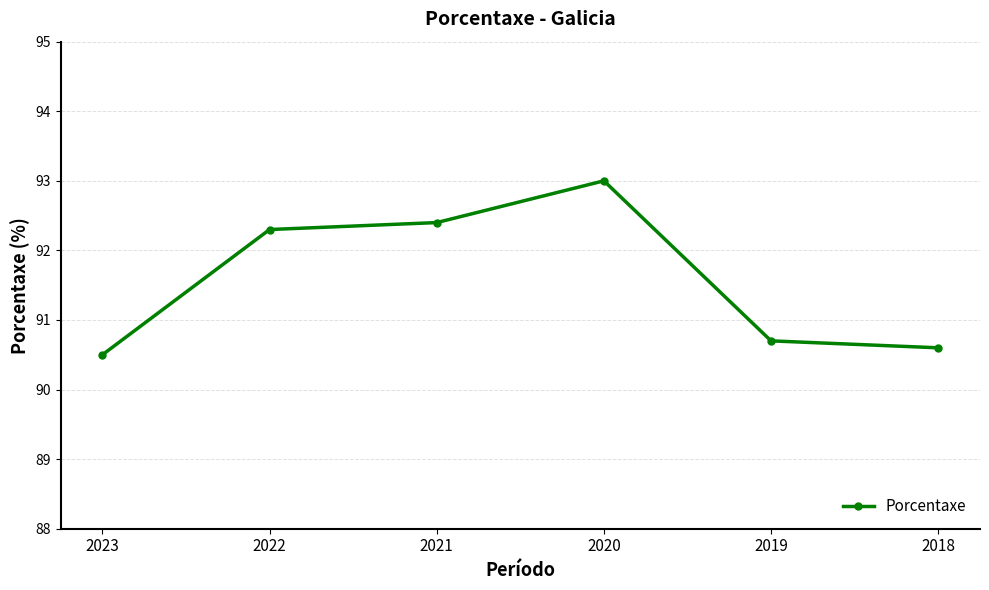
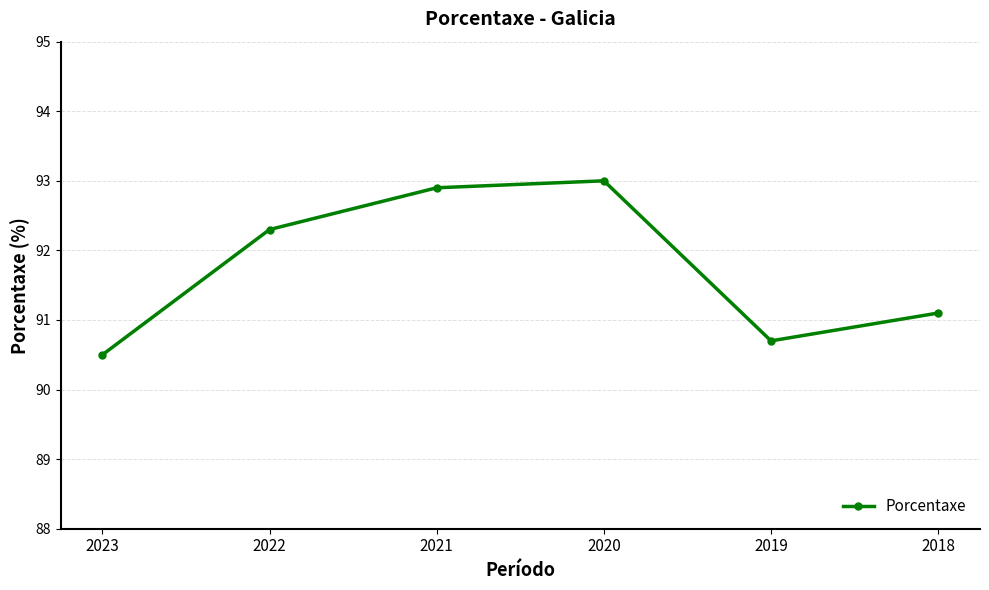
  {
    "2023": 90.5,
    "2022": 92.3,
-   "2021": 92.4,
+   "2021": 92.9,
    "2020": 93.0,
    "2019": 90.7,
-   "2018": 90.6
+   "2018": 91.1
  }
